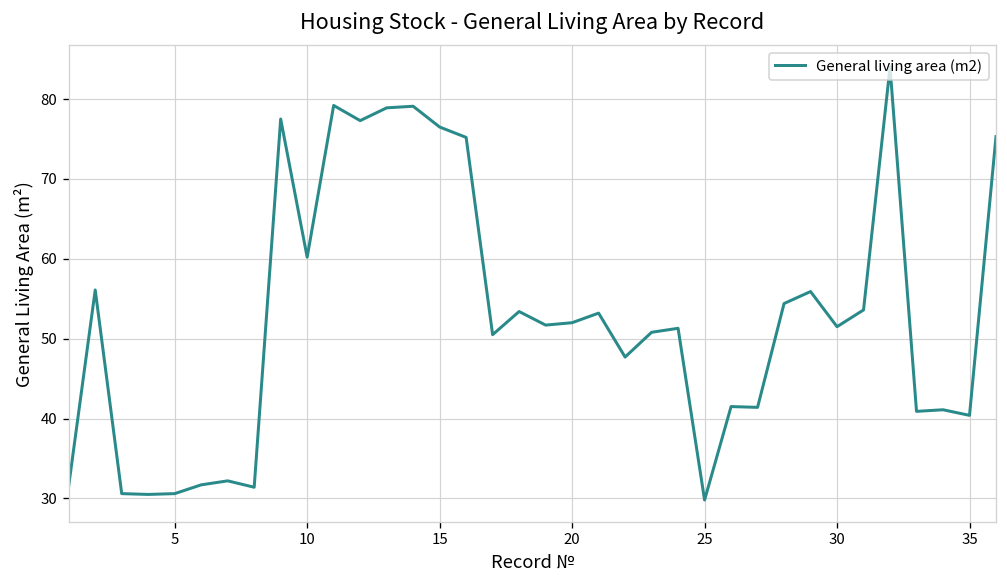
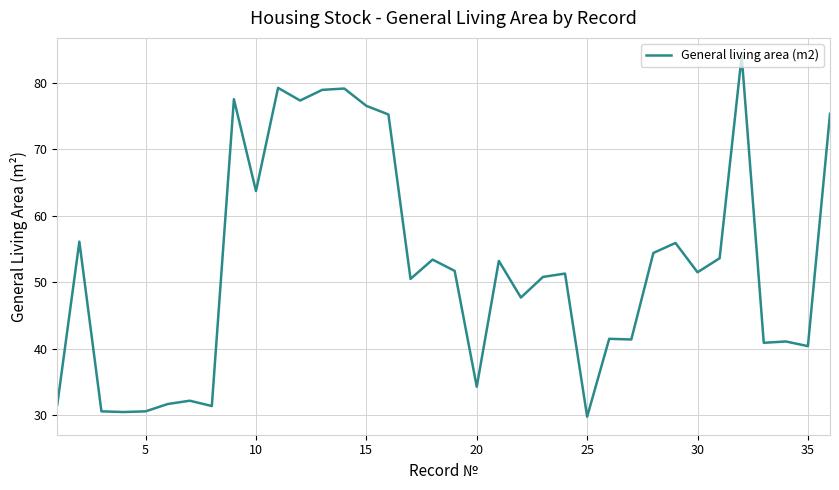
  {
    "5": 31,
-   "10": 60,
+   "10": 64,
    "15": 77,
-   "20": 52,
+   "20": 34,
    "25": 30,
    "30": 52,
    "35": 40
  }
